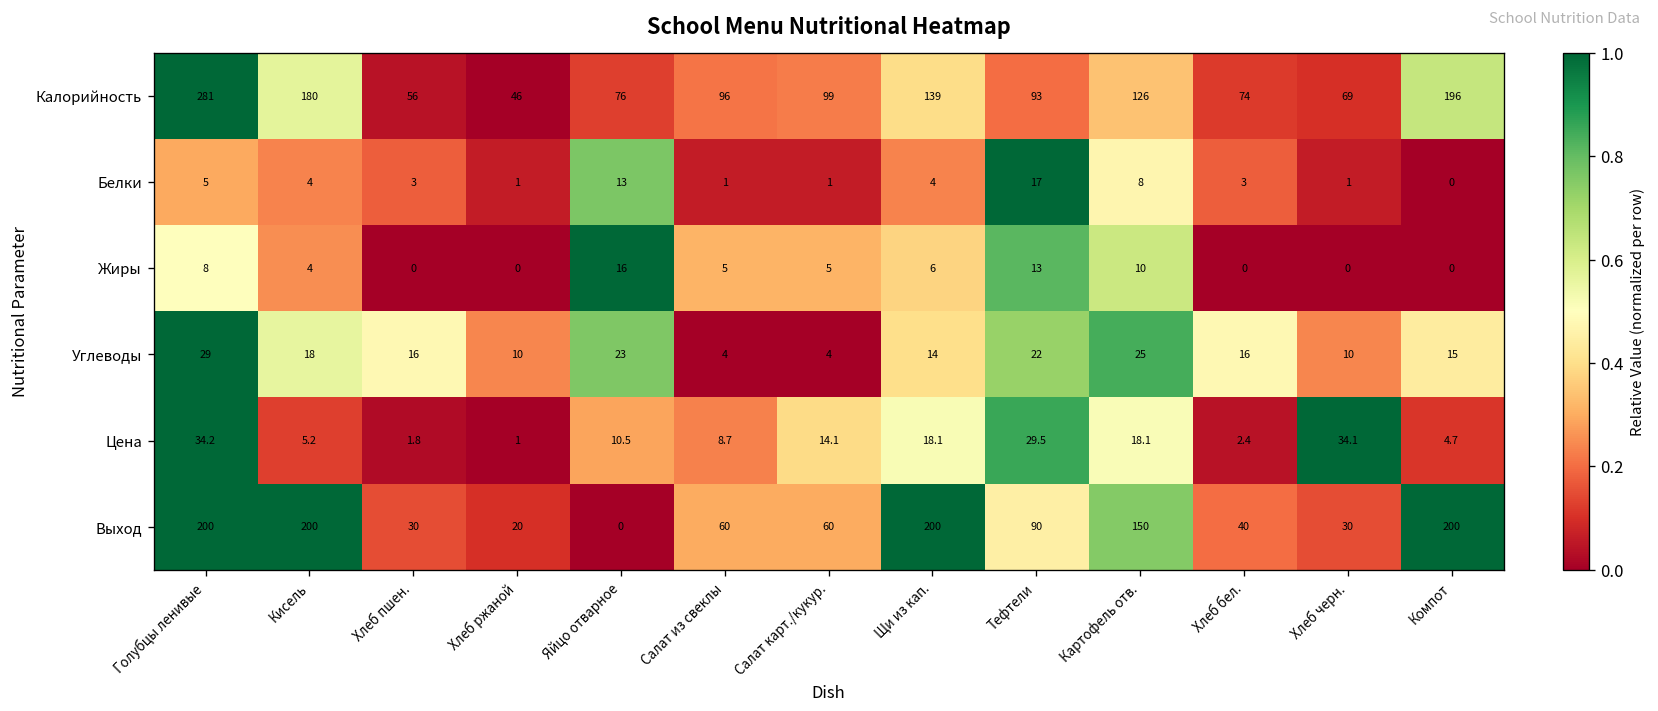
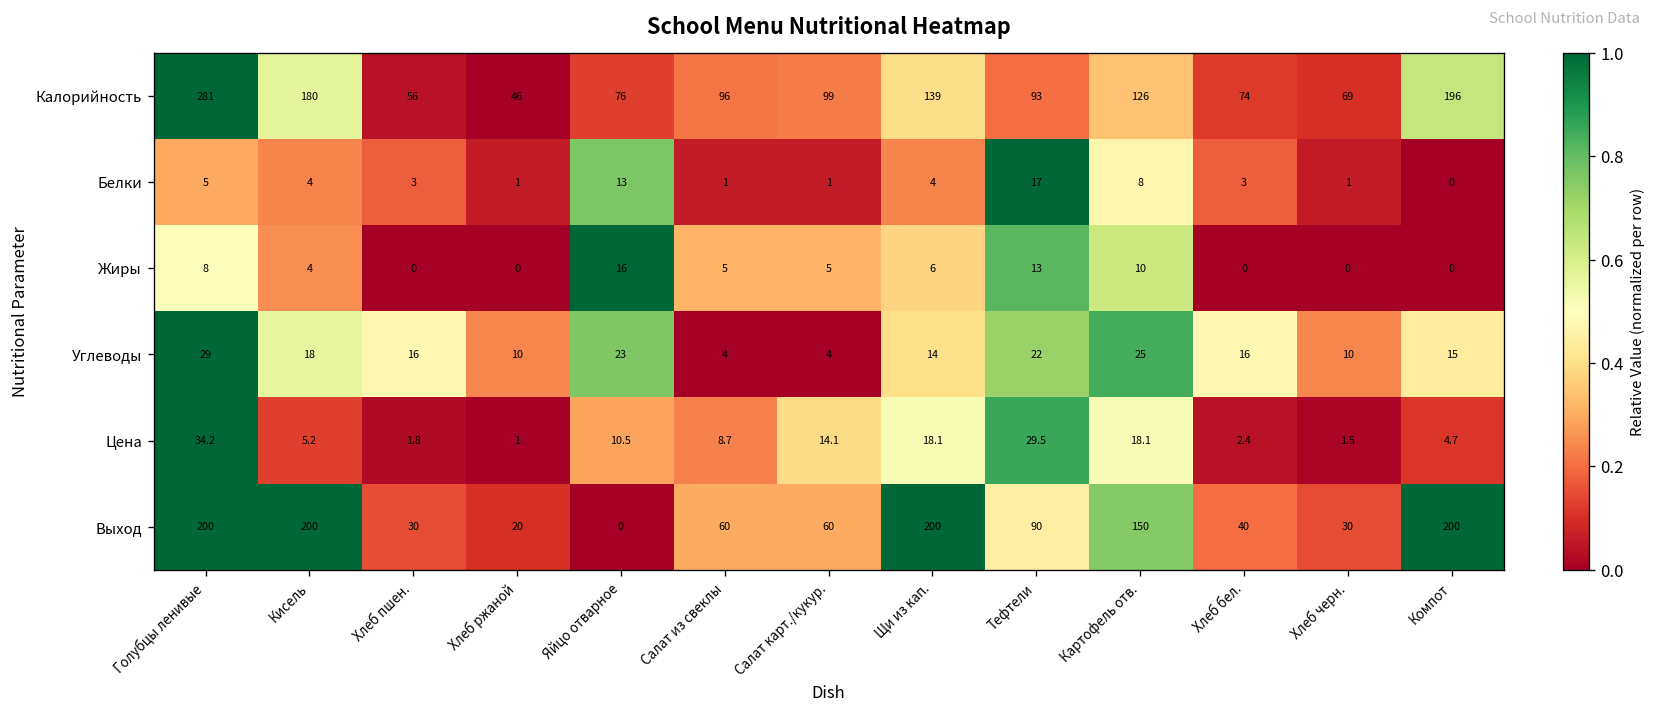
  {
    "Калорийность": {
      "Голубцы ленивые": 281,
      "Кисель": 180,
      "Хлеб пшен.": 56,
      "Хлеб ржаной": 46,
      "Яйцо отварное": 76,
      "Салат из свеклы": 96,
      "Салат карт./кукур.": 99,
      "Щи из кап.": 139,
      "Тефтели": 93,
      "Картофель отв.": 126,
      "Хлеб бел.": 74,
      "Хлеб черн.": 69,
      "Компот": 196
    },
    "Белки": {
      "Голубцы ленивые": 5,
      "Кисель": 4,
      "Хлеб пшен.": 3,
      "Хлеб ржаной": 1,
      "Яйцо отварное": 13,
      "Салат из свеклы": 1,
      "Салат карт./кукур.": 1,
      "Щи из кап.": 4,
      "Тефтели": 17,
      "Картофель отв.": 8,
      "Хлеб бел.": 3,
      "Хлеб черн.": 1,
      "Компот": 0
    },
    "Жиры": {
      "Голубцы ленивые": 8,
      "Кисель": 4,
      "Хлеб пшен.": 0,
      "Хлеб ржаной": 0,
      "Яйцо отварное": 16,
      "Салат из свеклы": 5,
      "Салат карт./кукур.": 5,
      "Щи из кап.": 6,
      "Тефтели": 13,
      "Картофель отв.": 10,
      "Хлеб бел.": 0,
      "Хлеб черн.": 0,
      "Компот": 0
    },
    "Углеводы": {
      "Голубцы ленивые": 29,
      "Кисель": 18,
      "Хлеб пшен.": 16,
      "Хлеб ржаной": 10,
      "Яйцо отварное": 23,
      "Салат из свеклы": 4,
      "Салат карт./кукур.": 4,
      "Щи из кап.": 14,
      "Тефтели": 22,
      "Картофель отв.": 25,
      "Хлеб бел.": 16,
      "Хлеб черн.": 10,
      "Компот": 15
    },
    "Цена": {
      "Голубцы ленивые": 34.2,
      "Кисель": 5.2,
      "Хлеб пшен.": 1.8,
      "Хлеб ржаной": 1,
      "Яйцо отварное": 10.5,
      "Салат из свеклы": 8.7,
      "Салат карт./кукур.": 14.1,
      "Щи из кап.": 18.1,
      "Тефтели": 29.5,
      "Картофель отв.": 18.1,
      "Хлеб бел.": 2.4,
-     "Хлеб черн.": 34.1,
+     "Хлеб черн.": 1.5,
      "Компот": 4.7
    },
    "Выход": {
      "Голубцы ленивые": 200,
      "Кисель": 200,
      "Хлеб пшен.": 30,
      "Хлеб ржаной": 20,
      "Яйцо отварное": 0,
      "Салат из свеклы": 60,
      "Салат карт./кукур.": 60,
      "Щи из кап.": 200,
      "Тефтели": 90,
      "Картофель отв.": 150,
      "Хлеб бел.": 40,
      "Хлеб черн.": 30,
      "Компот": 200
    }
  }
